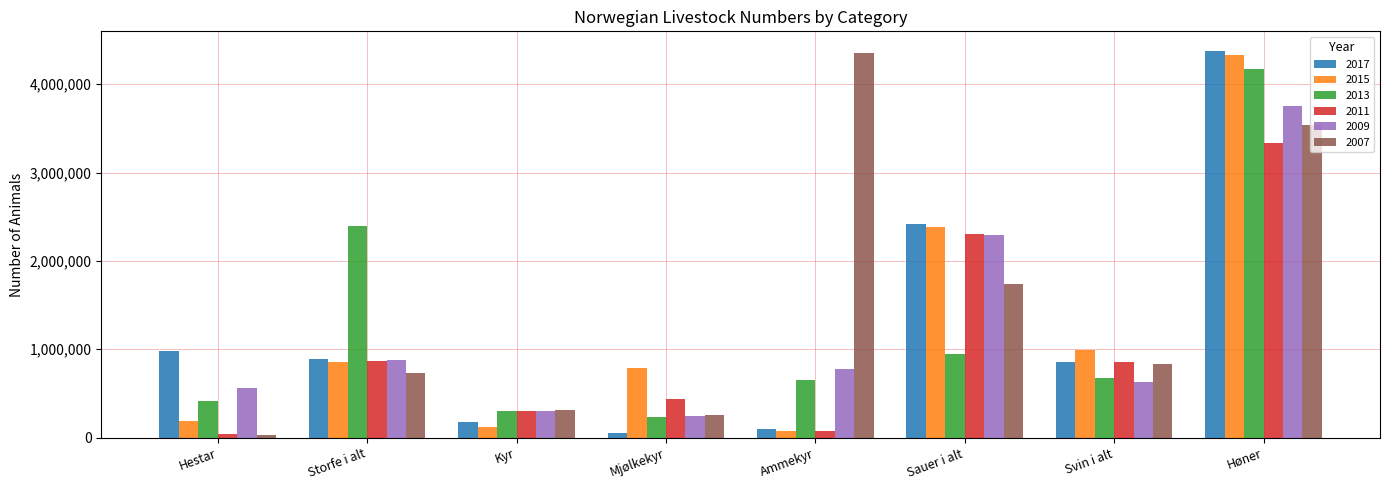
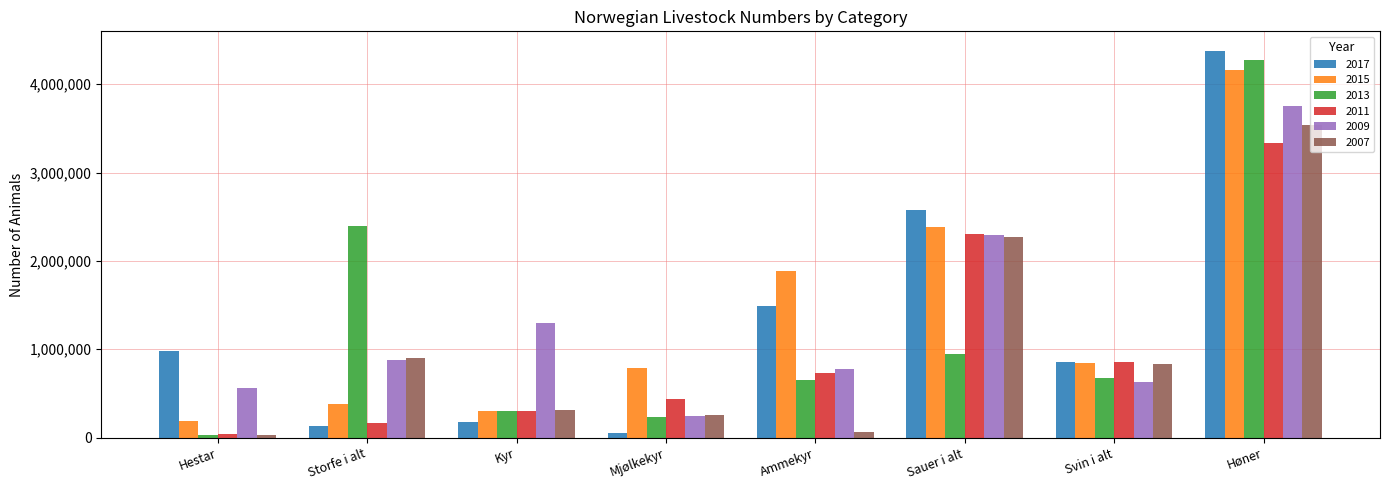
  {
    "2017": {
      "Hestar": "1,000,000",
-     "Storfe i alt": "900,000",
+     "Storfe i alt": "100,000",
      "Kyr": "200,000",
      "Mjølkekyr": "100,000",
-     "Ammekyr": "100,000",
-     "Sauer i alt": "2,400,000",
+     "Ammekyr": "1,500,000",
+     "Sauer i alt": "2,600,000",
      "Svin i alt": "900,000",
      "Høner": "4,400,000"
    },
    "2015": {
      "Hestar": "200,000",
-     "Storfe i alt": "900,000",
-     "Kyr": "100,000",
+     "Storfe i alt": "400,000",
+     "Kyr": "300,000",
      "Mjølkekyr": "800,000",
-     "Ammekyr": "100,000",
+     "Ammekyr": "1,900,000",
      "Sauer i alt": "2,400,000",
-     "Svin i alt": "1,000,000",
-     "Høner": "4,300,000"
+     "Svin i alt": "800,000",
+     "Høner": "4,200,000"
    },
    "2013": {
-     "Hestar": "400,000",
+     "Hestar": "0",
      "Storfe i alt": "2,400,000",
      "Kyr": "300,000",
      "Mjølkekyr": "200,000",
      "Ammekyr": "600,000",
      "Sauer i alt": "900,000",
      "Svin i alt": "700,000",
-     "Høner": "4,200,000"
+     "Høner": "4,300,000"
    },
    "2011": {
      "Hestar": "0",
-     "Storfe i alt": "900,000",
+     "Storfe i alt": "200,000",
      "Kyr": "300,000",
      "Mjølkekyr": "400,000",
-     "Ammekyr": "100,000",
+     "Ammekyr": "700,000",
      "Sauer i alt": "2,300,000",
      "Svin i alt": "900,000",
      "Høner": "3,300,000"
    },
    "2009": {
      "Hestar": "600,000",
      "Storfe i alt": "900,000",
-     "Kyr": "300,000",
+     "Kyr": "1,300,000",
      "Mjølkekyr": "200,000",
      "Ammekyr": "800,000",
      "Sauer i alt": "2,300,000",
      "Svin i alt": "600,000",
      "Høner": "3,800,000"
    },
    "2007": {
      "Hestar": "0",
-     "Storfe i alt": "700,000",
+     "Storfe i alt": "900,000",
      "Kyr": "300,000",
      "Mjølkekyr": "300,000",
-     "Ammekyr": "4,300,000",
-     "Sauer i alt": "1,700,000",
+     "Ammekyr": "100,000",
+     "Sauer i alt": "2,300,000",
      "Svin i alt": "800,000"
    }
  }
